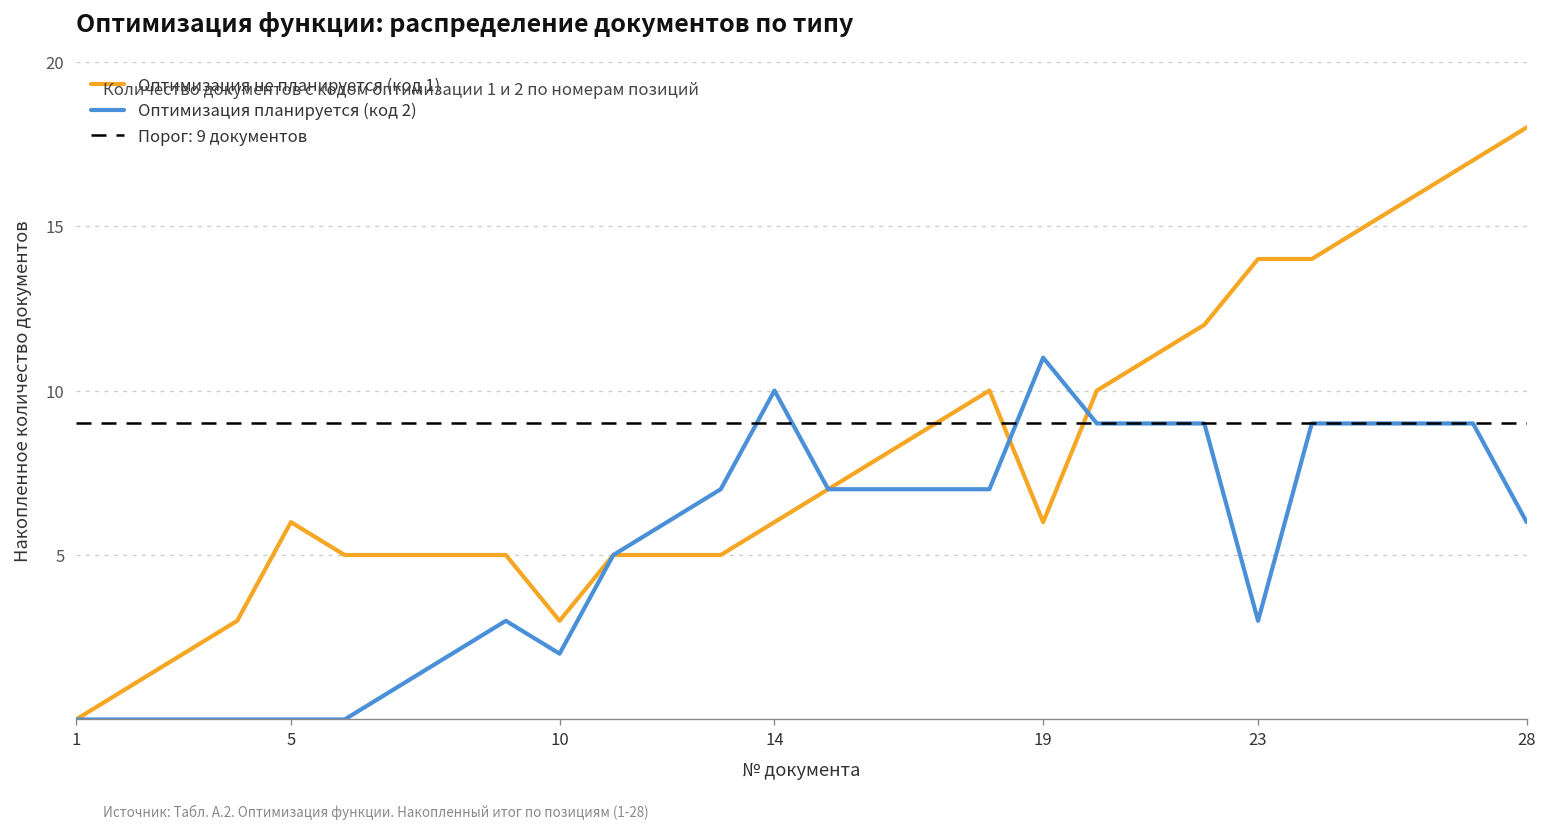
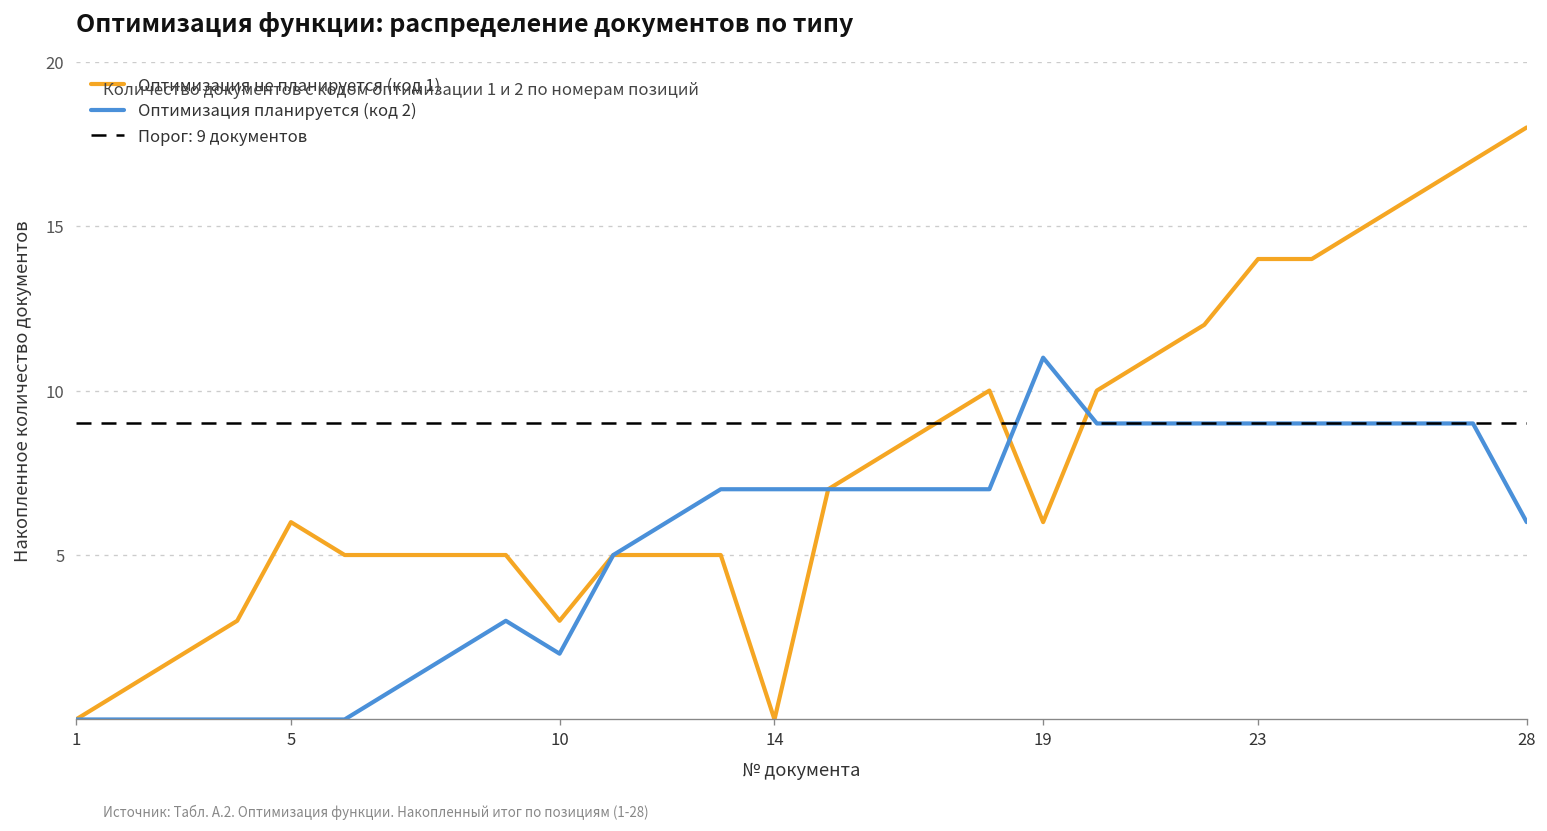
  {
    "Оптимизация не планируется (код 1)": {
      "5": 6,
      "10": 3,
-     "14": 6,
+     "14": 0,
      "19": 6,
      "23": 14,
      "28": 18
    },
    "Оптимизация планируется (код 2)": {
      "5": 0,
      "10": 2,
-     "14": 10,
+     "14": 7,
      "19": 11,
-     "23": 3,
+     "23": 9,
      "28": 6
    }
  }
